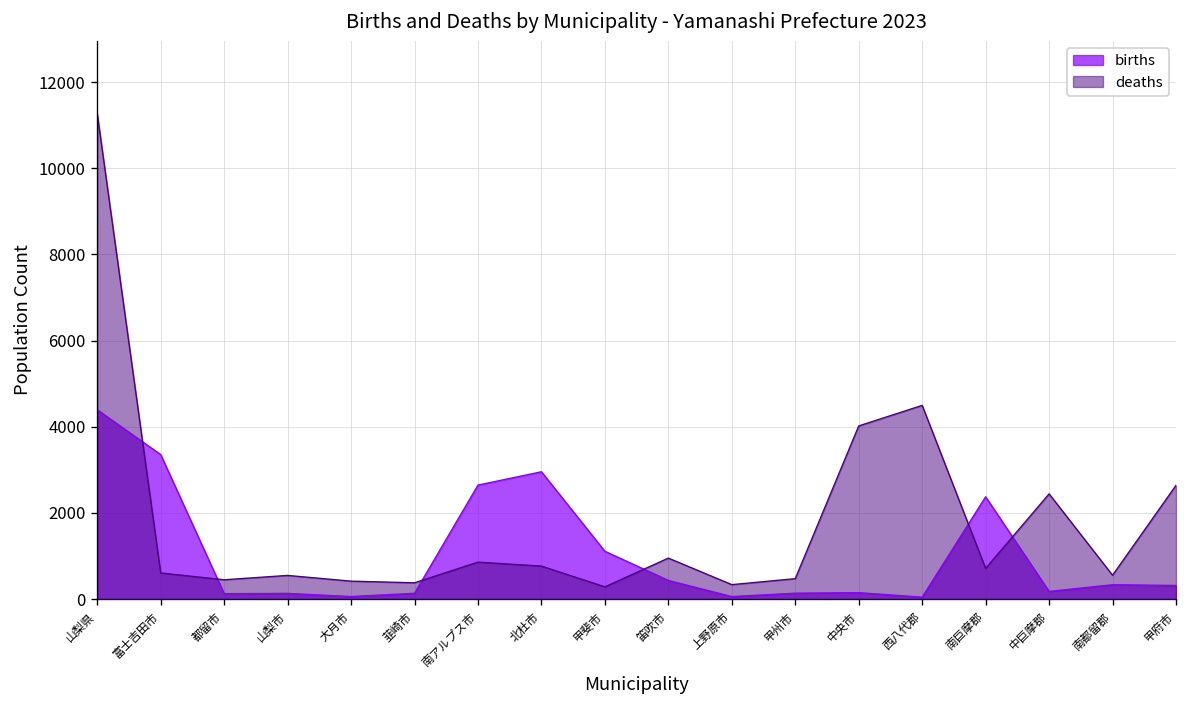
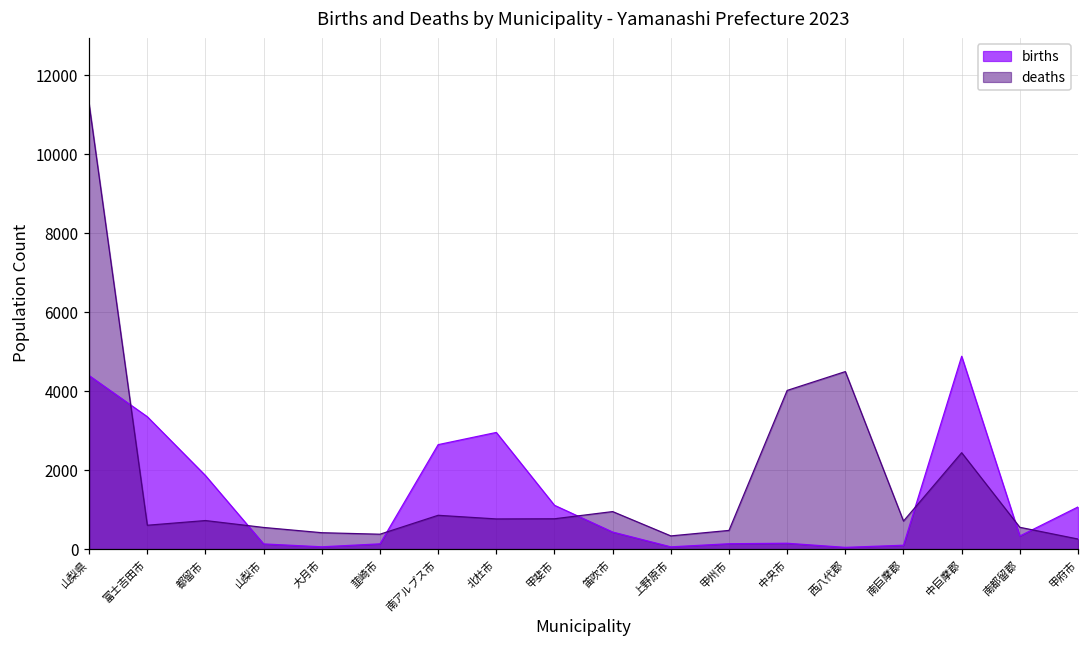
  {
    "births": {
      "山梨県": 4400,
      "富士吉田市": 3400,
-     "都留市": 100,
+     "都留市": 1900,
      "山梨市": 100,
      "大月市": 100,
      "韮崎市": 100,
      "南アルプス市": 2600,
      "北杜市": 3000,
      "甲斐市": 1100,
      "笛吹市": 400,
      "上野原市": 100,
      "甲州市": 100,
      "中央市": 200,
      "西八代郡": 0,
-     "南巨摩郡": 2400,
-     "中巨摩郡": 200,
+     "南巨摩郡": 100,
+     "中巨摩郡": 4900,
      "南都留郡": 300,
-     "甲府市": 300
+     "甲府市": 1100
    },
    "deaths": {
      "山梨県": 11300,
      "富士吉田市": 600,
-     "都留市": 500,
+     "都留市": 700,
      "山梨市": 600,
      "大月市": 400,
      "韮崎市": 400,
      "南アルプス市": 900,
      "北杜市": 800,
-     "甲斐市": 300,
+     "甲斐市": 800,
      "笛吹市": 1000,
      "上野原市": 300,
      "甲州市": 500,
      "中央市": 4000,
      "西八代郡": 4500,
      "南巨摩郡": 700,
      "中巨摩郡": 2400,
      "南都留郡": 600,
-     "甲府市": 2600
+     "甲府市": 300
    }
  }
